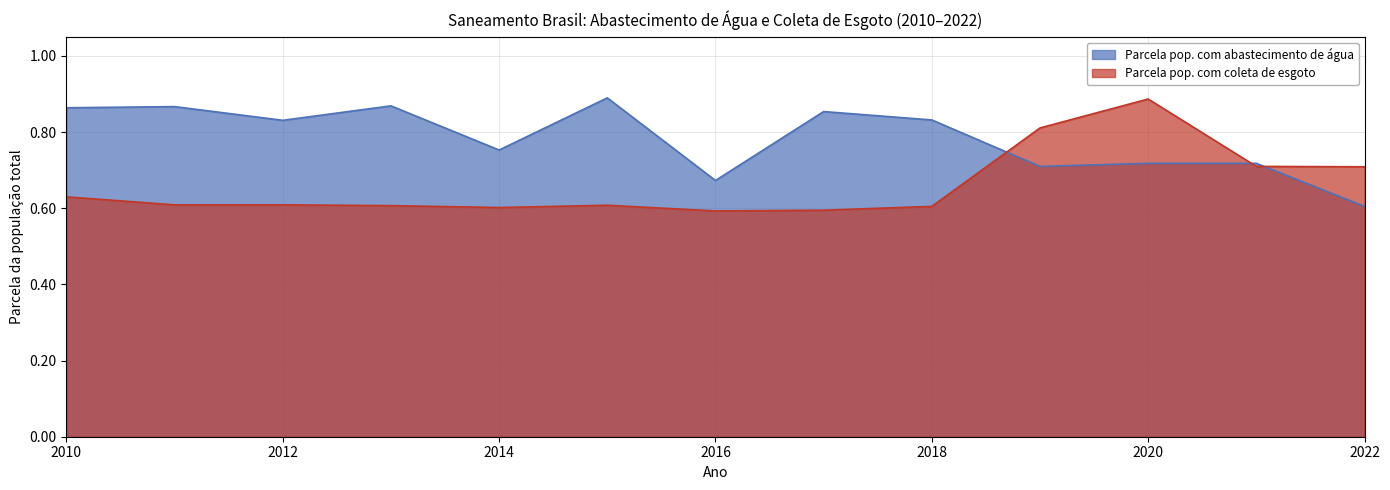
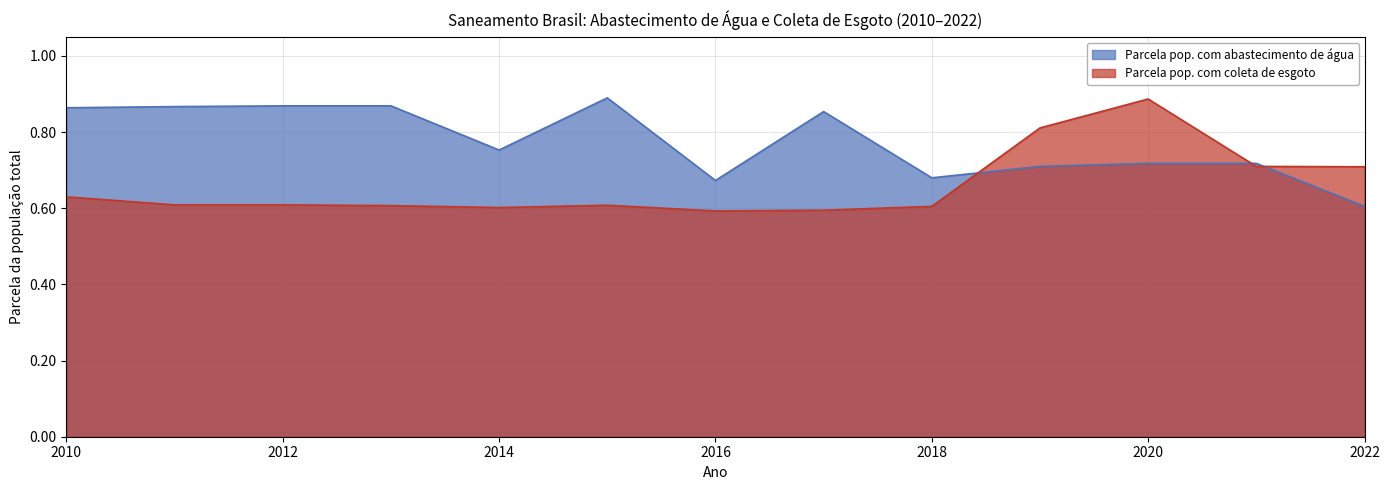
  {
    "Parcela pop. com abastecimento de água": {
      "2010": 0.86,
-     "2012": 0.83,
+     "2012": 0.87,
      "2014": 0.75,
      "2016": 0.67,
-     "2018": 0.83,
+     "2018": 0.68,
      "2020": 0.72,
      "2022": 0.61
    },
    "Parcela pop. com coleta de esgoto": {
      "2010": 0.63,
      "2012": 0.61,
      "2014": 0.60,
      "2016": 0.59,
      "2018": 0.61,
      "2020": 0.89,
      "2022": 0.71
    }
  }
